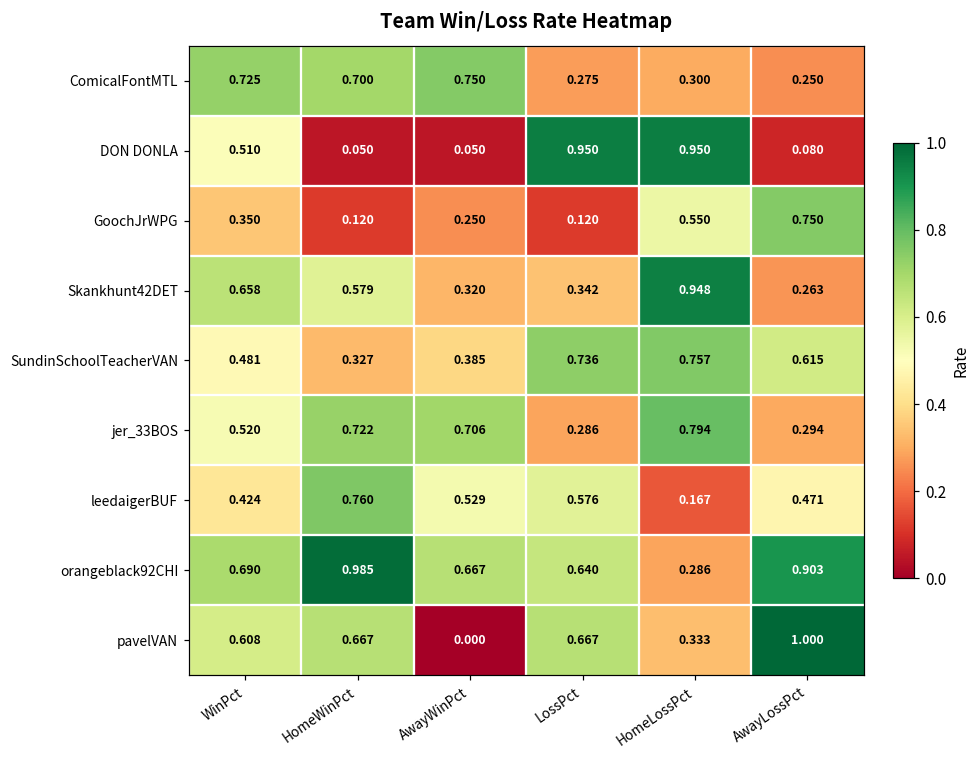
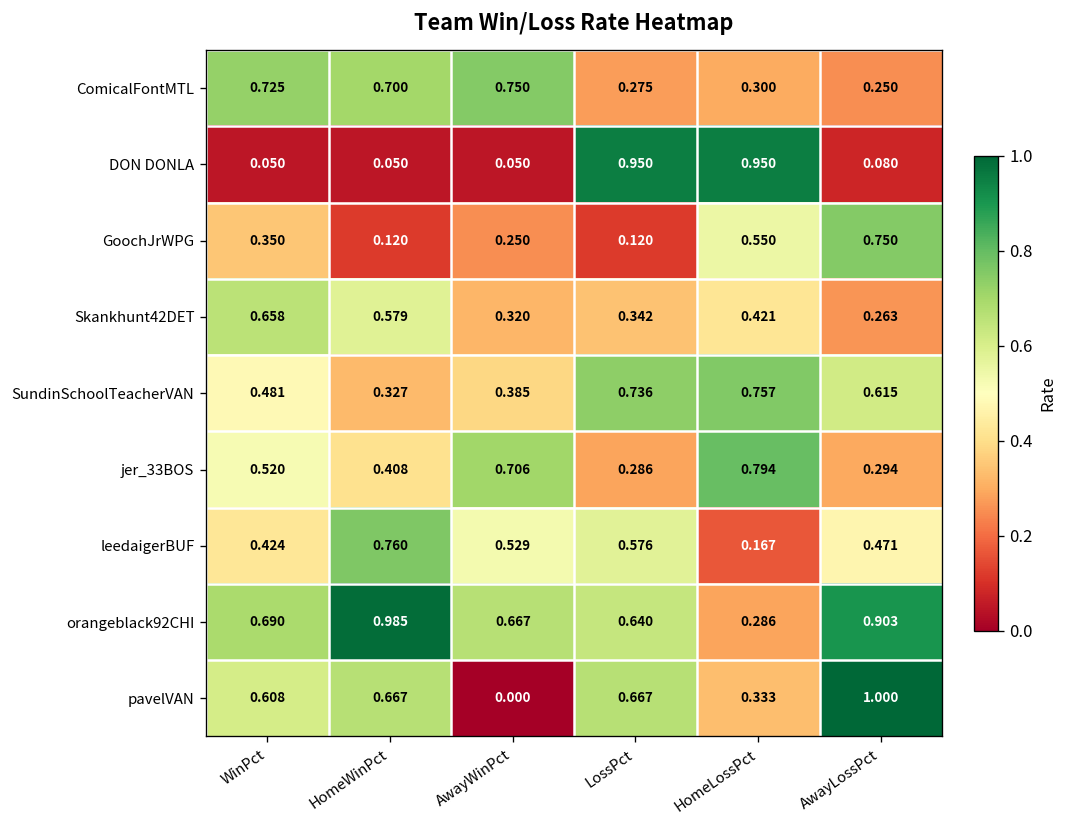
  {
    "ComicalFontMTL": {
      "WinPct": 0.725,
      "HomeWinPct": 0.700,
      "AwayWinPct": 0.750,
      "LossPct": 0.275,
      "HomeLossPct": 0.300,
      "AwayLossPct": 0.250
    },
    "DON DONLA": {
-     "WinPct": 0.510,
+     "WinPct": 0.050,
      "HomeWinPct": 0.050,
      "AwayWinPct": 0.050,
      "LossPct": 0.950,
      "HomeLossPct": 0.950,
      "AwayLossPct": 0.080
    },
    "GoochJrWPG": {
      "WinPct": 0.350,
      "HomeWinPct": 0.120,
      "AwayWinPct": 0.250,
      "LossPct": 0.120,
      "HomeLossPct": 0.550,
      "AwayLossPct": 0.750
    },
    "Skankhunt42DET": {
      "WinPct": 0.658,
      "HomeWinPct": 0.579,
      "AwayWinPct": 0.320,
      "LossPct": 0.342,
-     "HomeLossPct": 0.948,
+     "HomeLossPct": 0.421,
      "AwayLossPct": 0.263
    },
    "SundinSchoolTeacherVAN": {
      "WinPct": 0.481,
      "HomeWinPct": 0.327,
      "AwayWinPct": 0.385,
      "LossPct": 0.736,
      "HomeLossPct": 0.757,
      "AwayLossPct": 0.615
    },
    "jer_33BOS": {
      "WinPct": 0.520,
-     "HomeWinPct": 0.722,
+     "HomeWinPct": 0.408,
      "AwayWinPct": 0.706,
      "LossPct": 0.286,
      "HomeLossPct": 0.794,
      "AwayLossPct": 0.294
    },
    "leedaigerBUF": {
      "WinPct": 0.424,
      "HomeWinPct": 0.760,
      "AwayWinPct": 0.529,
      "LossPct": 0.576,
      "HomeLossPct": 0.167,
      "AwayLossPct": 0.471
    },
    "orangeblack92CHI": {
      "WinPct": 0.690,
      "HomeWinPct": 0.985,
      "AwayWinPct": 0.667,
      "LossPct": 0.640,
      "HomeLossPct": 0.286,
      "AwayLossPct": 0.903
    },
    "pavelVAN": {
      "WinPct": 0.608,
      "HomeWinPct": 0.667,
      "AwayWinPct": 0.000,
      "LossPct": 0.667,
      "HomeLossPct": 0.333,
      "AwayLossPct": 1.000
    }
  }
